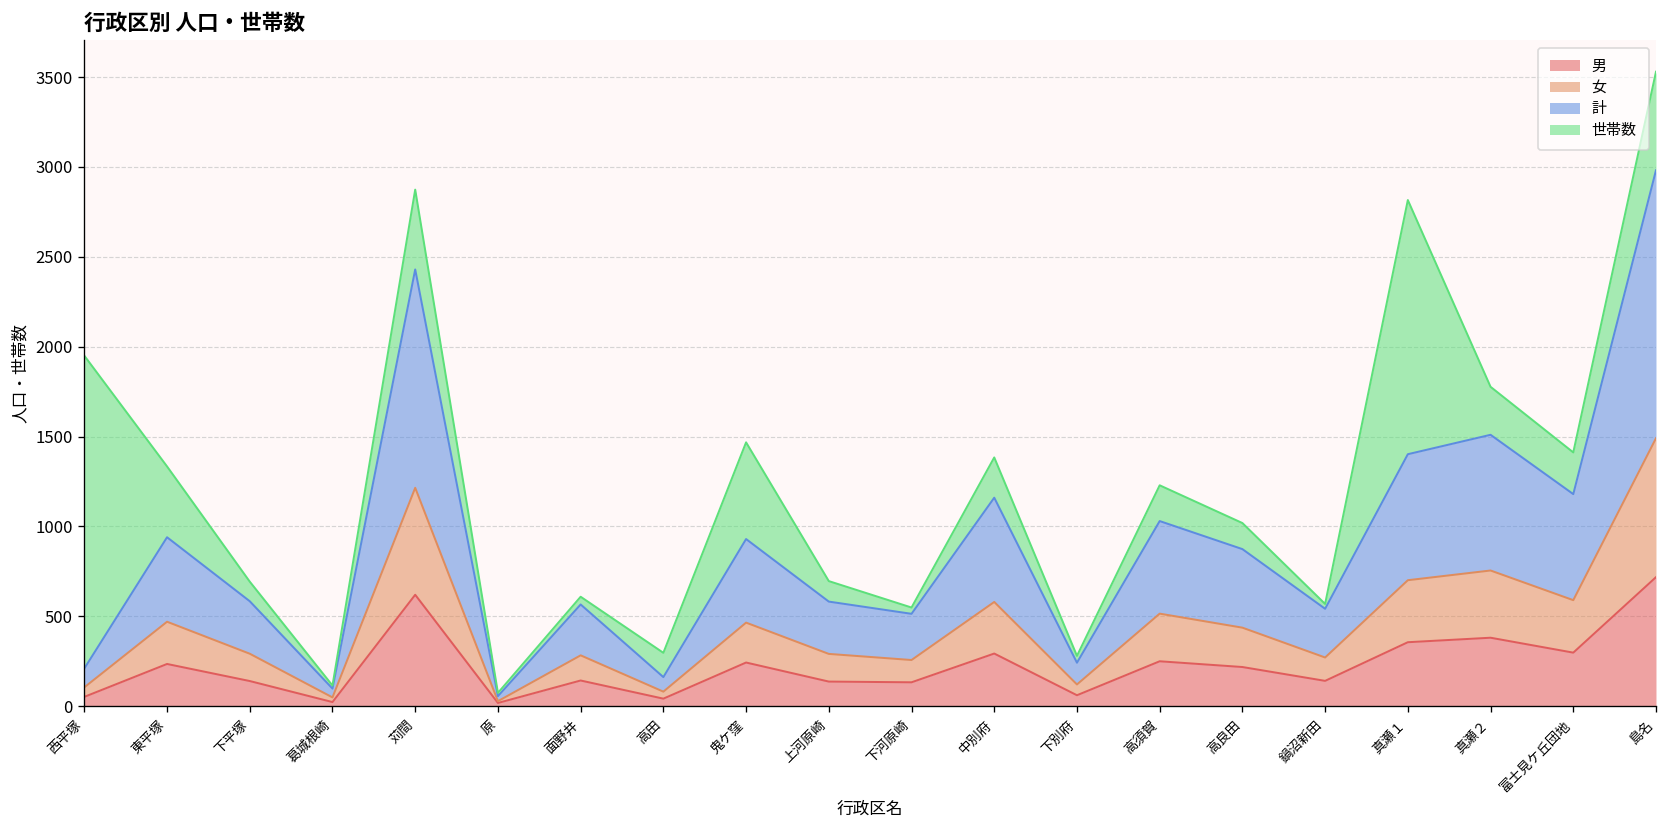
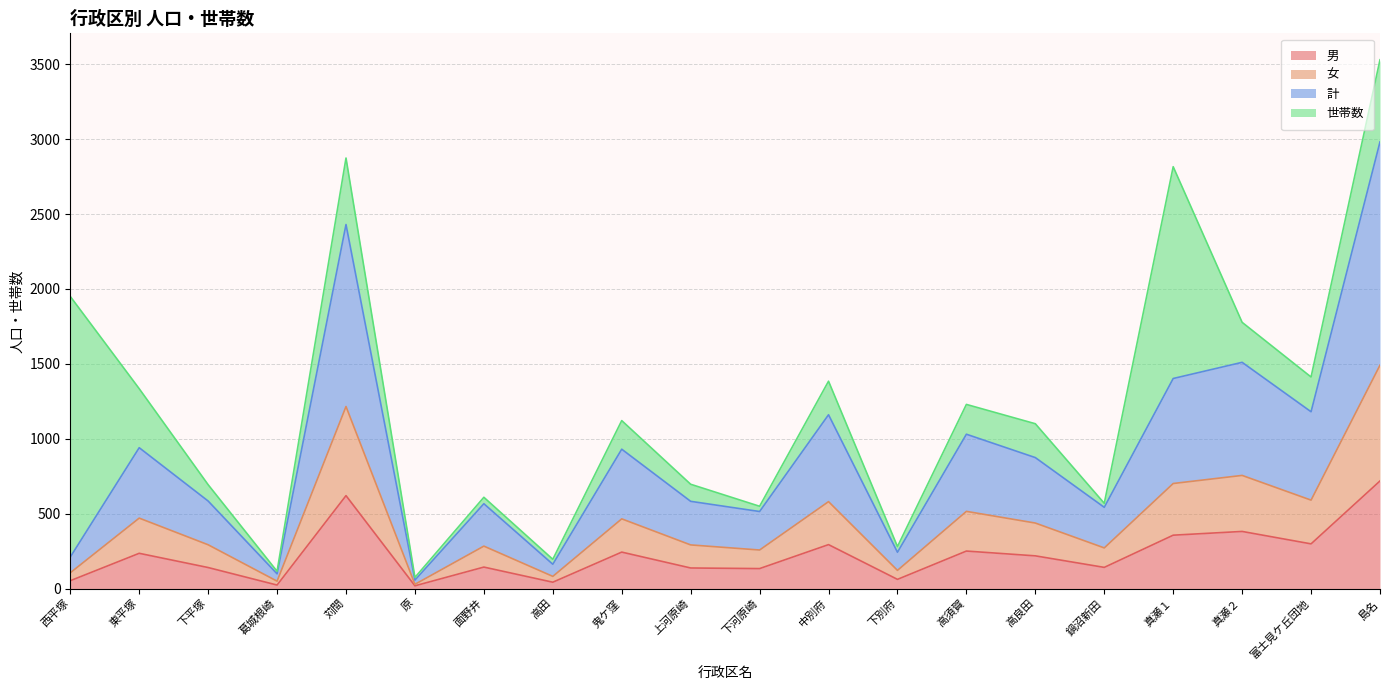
  {
    "計": {
      "西平塚": 110,
      "東平塚": 470,
      "下平塚": 290,
      "苅間": 1220,
      "原": 30,
      "面野井": 280,
      "高田": 80,
      "鬼ケ窪": 470,
      "上河原崎": 290,
      "下河原崎": 260,
      "中別府": 580,
      "下別府": 120,
      "高須賀": 520,
      "高良田": 440,
      "鍋沼新田": 270,
      "真瀬１": 700,
      "真瀬２": 760,
      "富士見ケ丘団地": 590,
      "島名": 1490
    },
    "世帯数": {
      "西平塚": 1740,
      "東平塚": 390,
      "下平塚": 110,
      "苅間": 440,
      "原": 20,
      "面野井": 40,
-     "高田": 140,
-     "鬼ケ窪": 540,
+     "高田": 30,
+     "鬼ケ窪": 190,
      "上河原崎": 110,
      "下河原崎": 40,
      "中別府": 220,
      "下別府": 40,
      "高須賀": 200,
-     "高良田": 150,
+     "高良田": 230,
      "鍋沼新田": 30,
      "真瀬１": 1410,
      "真瀬２": 270,
      "富士見ケ丘団地": 230,
      "島名": 550
    }
  }
